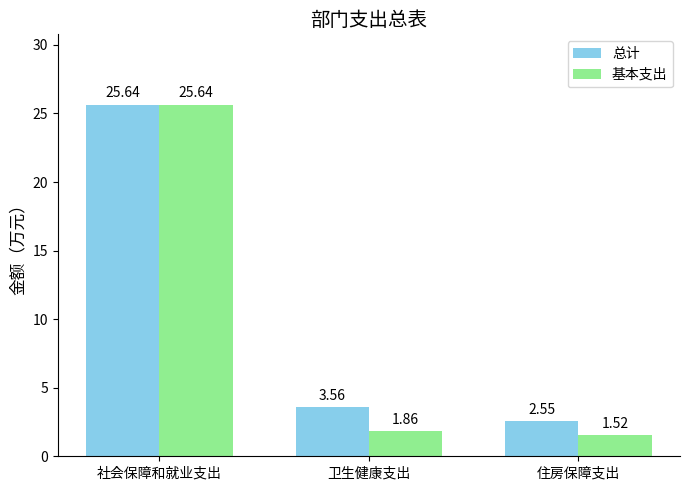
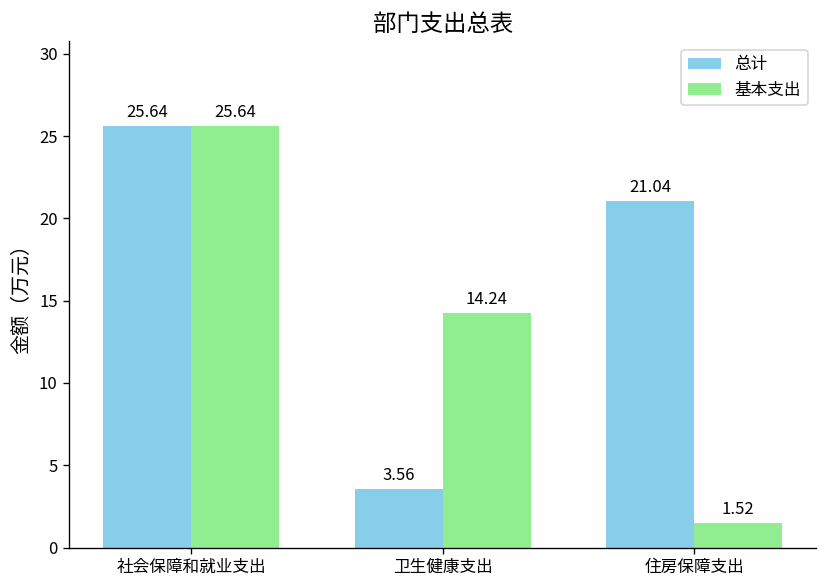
  {
    "总计": {
      "社会保障和就业支出": 25.64,
      "卫生健康支出": 3.56,
-     "住房保障支出": 2.55
+     "住房保障支出": 21.04
    },
    "基本支出": {
      "社会保障和就业支出": 25.64,
-     "卫生健康支出": 1.86,
+     "卫生健康支出": 14.24,
      "住房保障支出": 1.52
    }
  }
